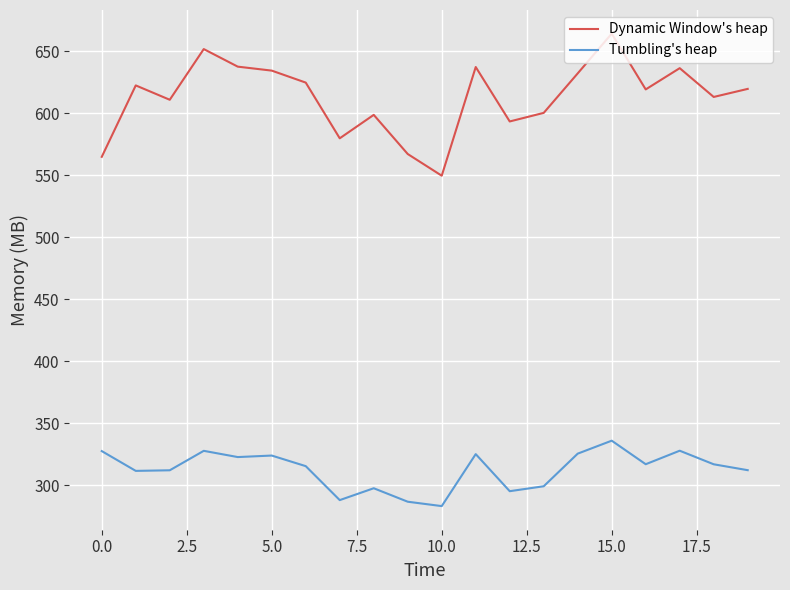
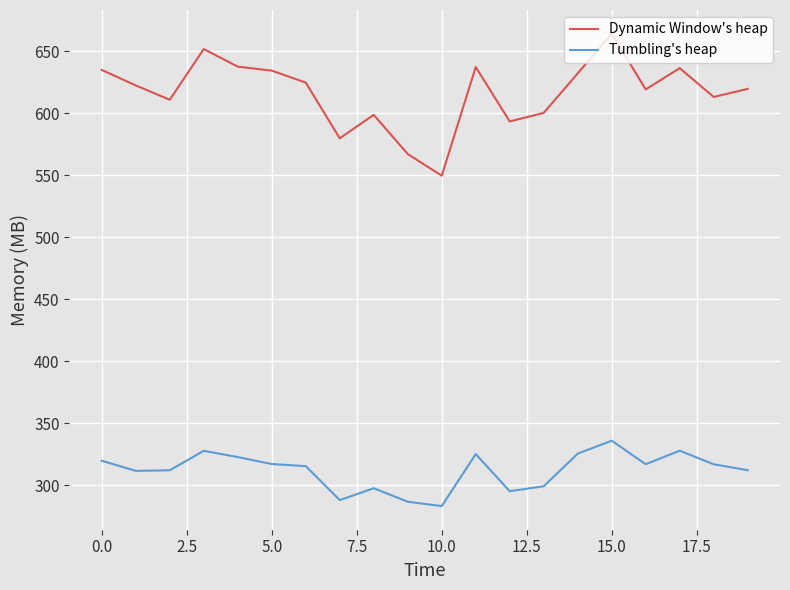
  {
    "Dynamic Window's heap": {
-     "0.0": 565,
+     "0.0": 635,
      "5.0": 634,
      "10.0": 550
    },
    "Tumbling's heap": {
-     "0.0": 328,
-     "5.0": 324,
+     "0.0": 320,
+     "5.0": 317,
      "10.0": 283,
      "15.0": 336
    }
  }
